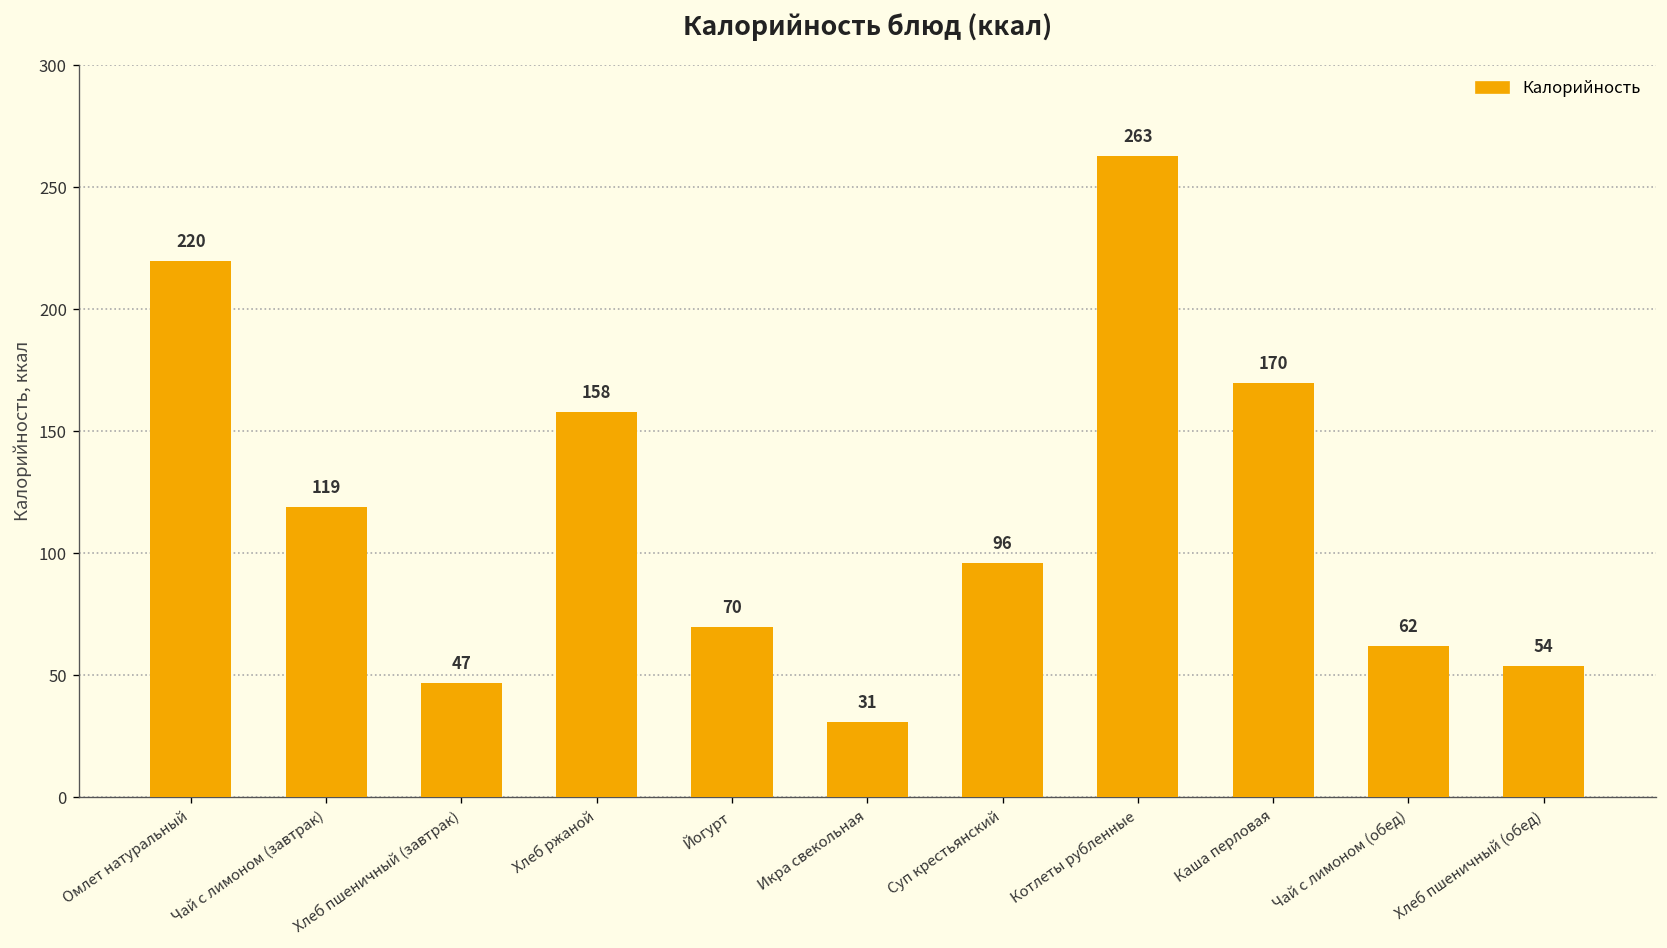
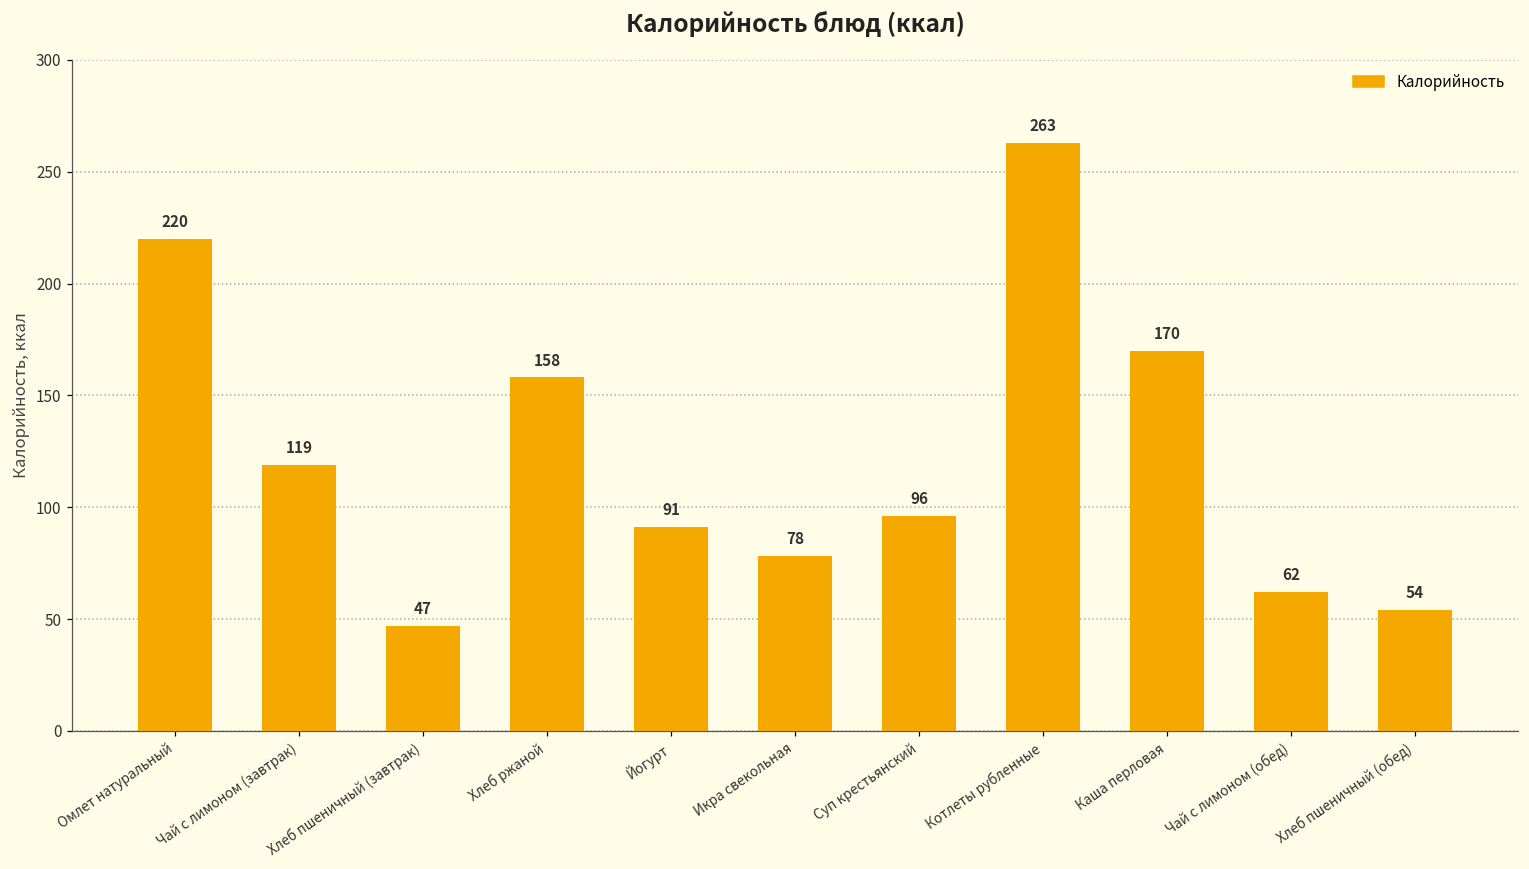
  {
    "Омлет натуральный": 220,
    "Чай с лимоном (завтрак)": 119,
    "Хлеб пшеничный (завтрак)": 47,
    "Хлеб ржаной": 158,
-   "Йогурт": 70,
-   "Икра свекольная": 31,
+   "Йогурт": 91,
+   "Икра свекольная": 78,
    "Суп крестьянский": 96,
    "Котлеты рубленные": 263,
    "Каша перловая": 170,
    "Чай с лимоном (обед)": 62,
    "Хлеб пшеничный (обед)": 54
  }
